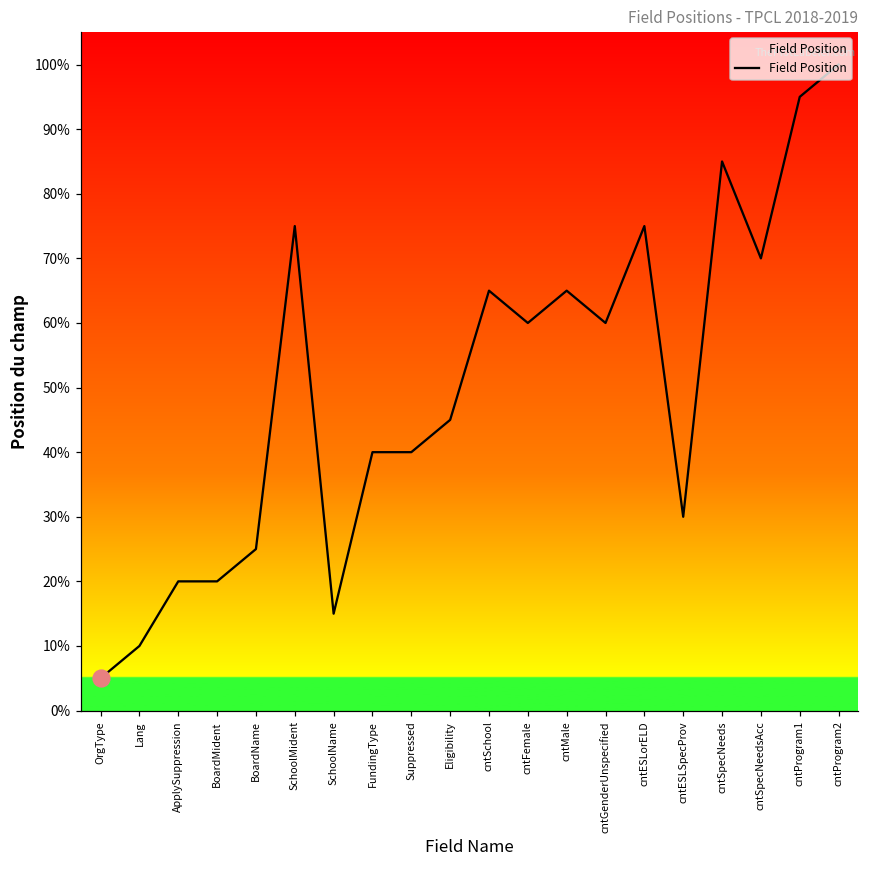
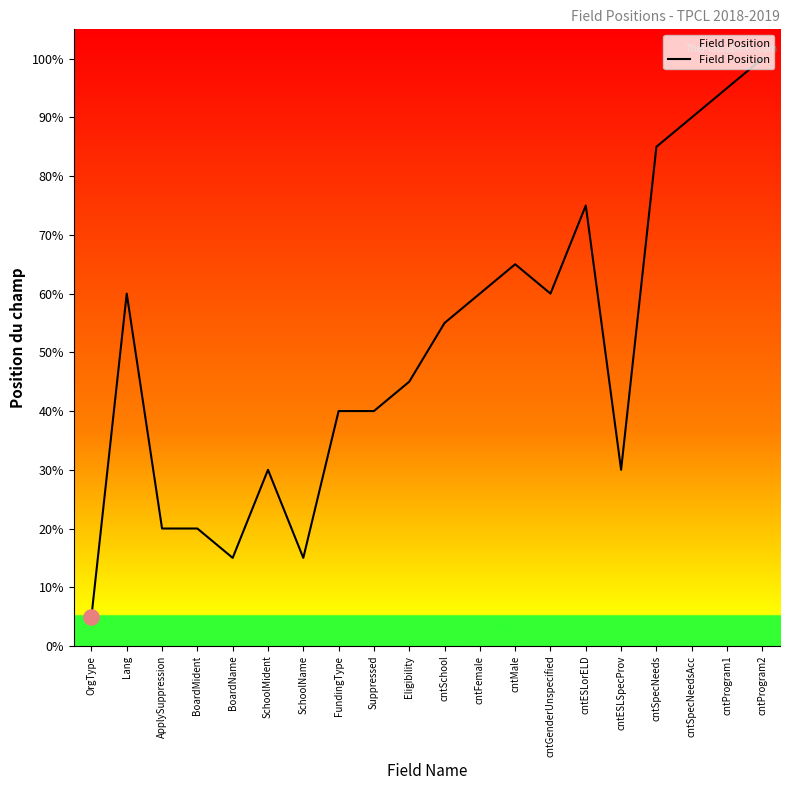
  {
    "Field Position": {
-     "Lang": "10%",
+     "Lang": "60%",
      "ApplySuppression": "20%",
      "BoardMident": "20%",
-     "BoardName": "25%",
-     "SchoolMident": "75%",
+     "BoardName": "15%",
+     "SchoolMident": "30%",
      "SchoolName": "15%",
      "FundingType": "40%",
      "Suppressed": "40%",
      "Eligibility": "45%",
-     "cntSchool": "65%",
+     "cntSchool": "55%",
      "cntFemale": "60%",
      "cntMale": "65%",
      "cntGenderUnspecified": "60%",
      "cntESLorELD": "75%",
      "cntESLSpecProv": "30%",
      "cntSpecNeeds": "85%",
-     "cntSpecNeedsAcc": "70%",
+     "cntSpecNeedsAcc": "90%",
      "cntProgram1": "95%"
    }
  }
